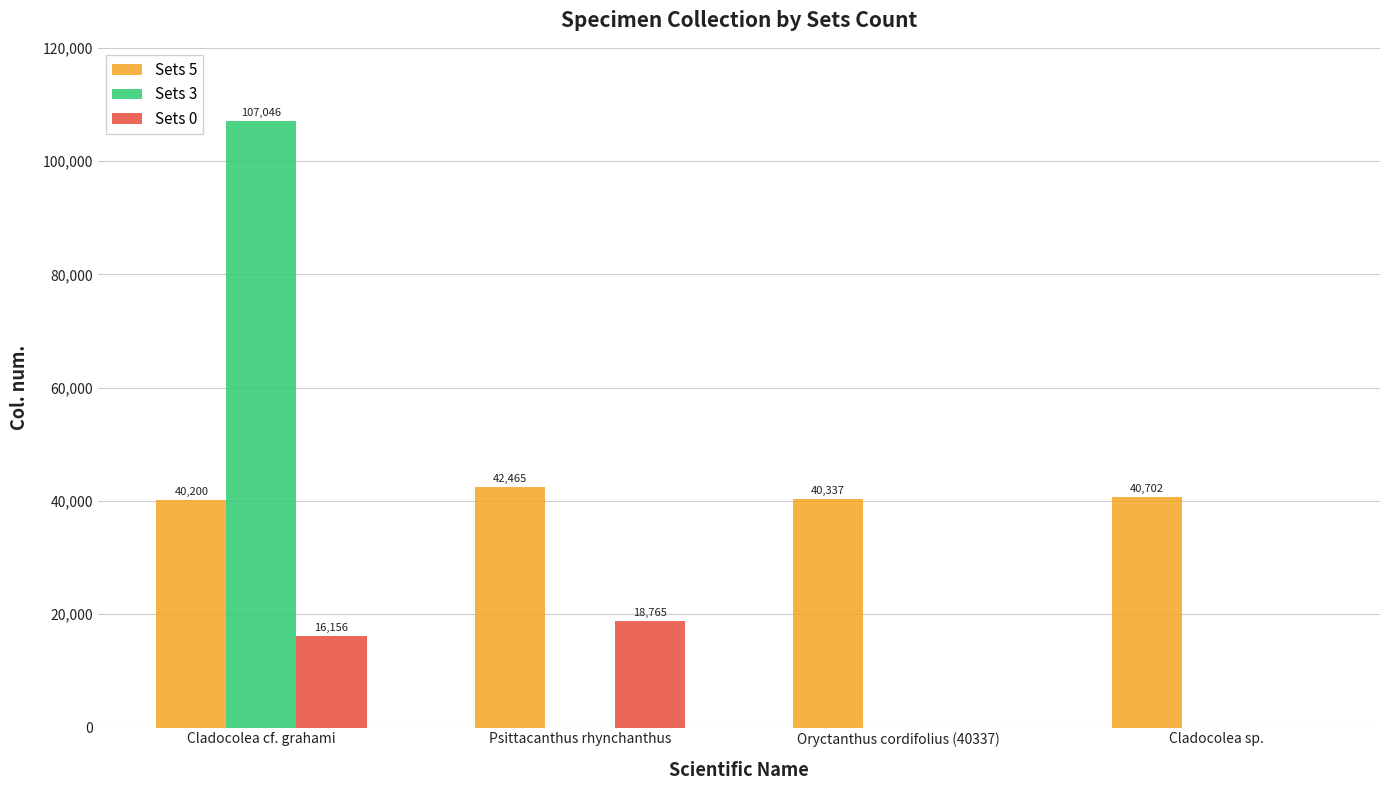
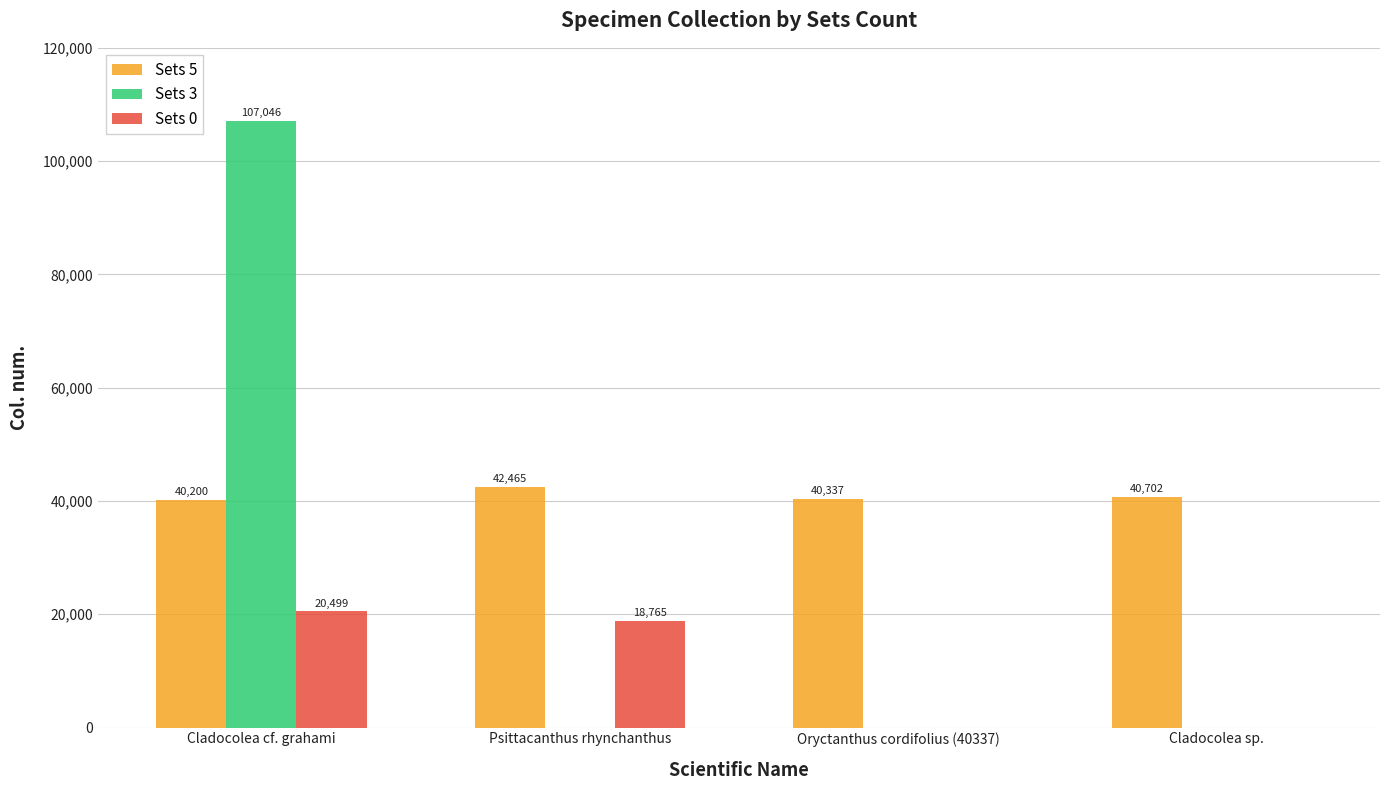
  {
    "Sets 5": {
      "Cladocolea cf. grahami": "40,200",
      "Psittacanthus rhynchanthus": "42,465",
      "Oryctanthus cordifolius (40337)": "40,337",
      "Cladocolea sp.": "40,702"
    },
    "Sets 3": {
      "Cladocolea cf. grahami": "107,046"
    },
    "Sets 0": {
-     "Cladocolea cf. grahami": "16,156",
+     "Cladocolea cf. grahami": "20,499",
      "Psittacanthus rhynchanthus": "18,765"
    }
  }
